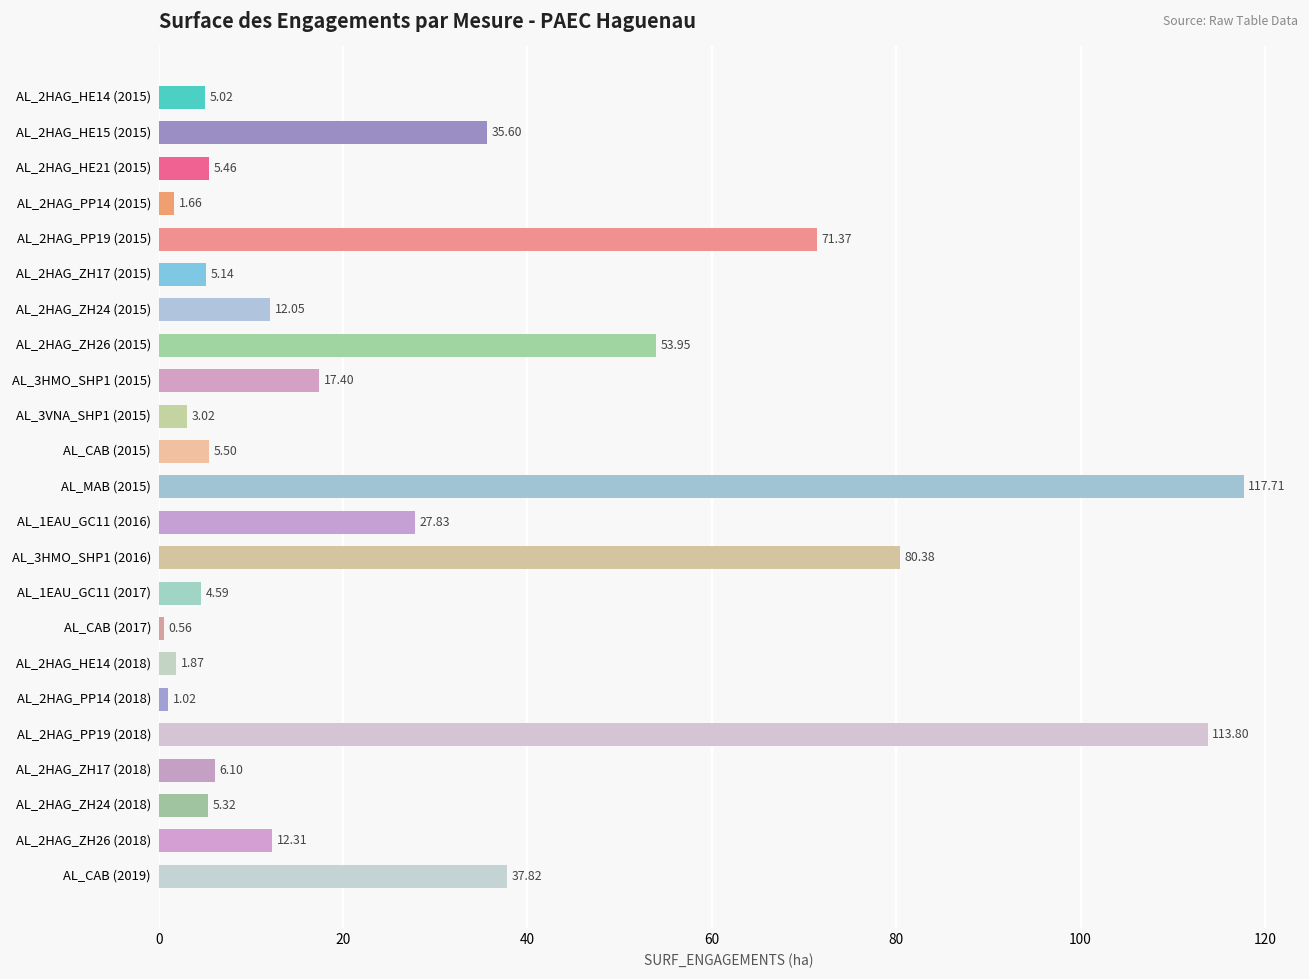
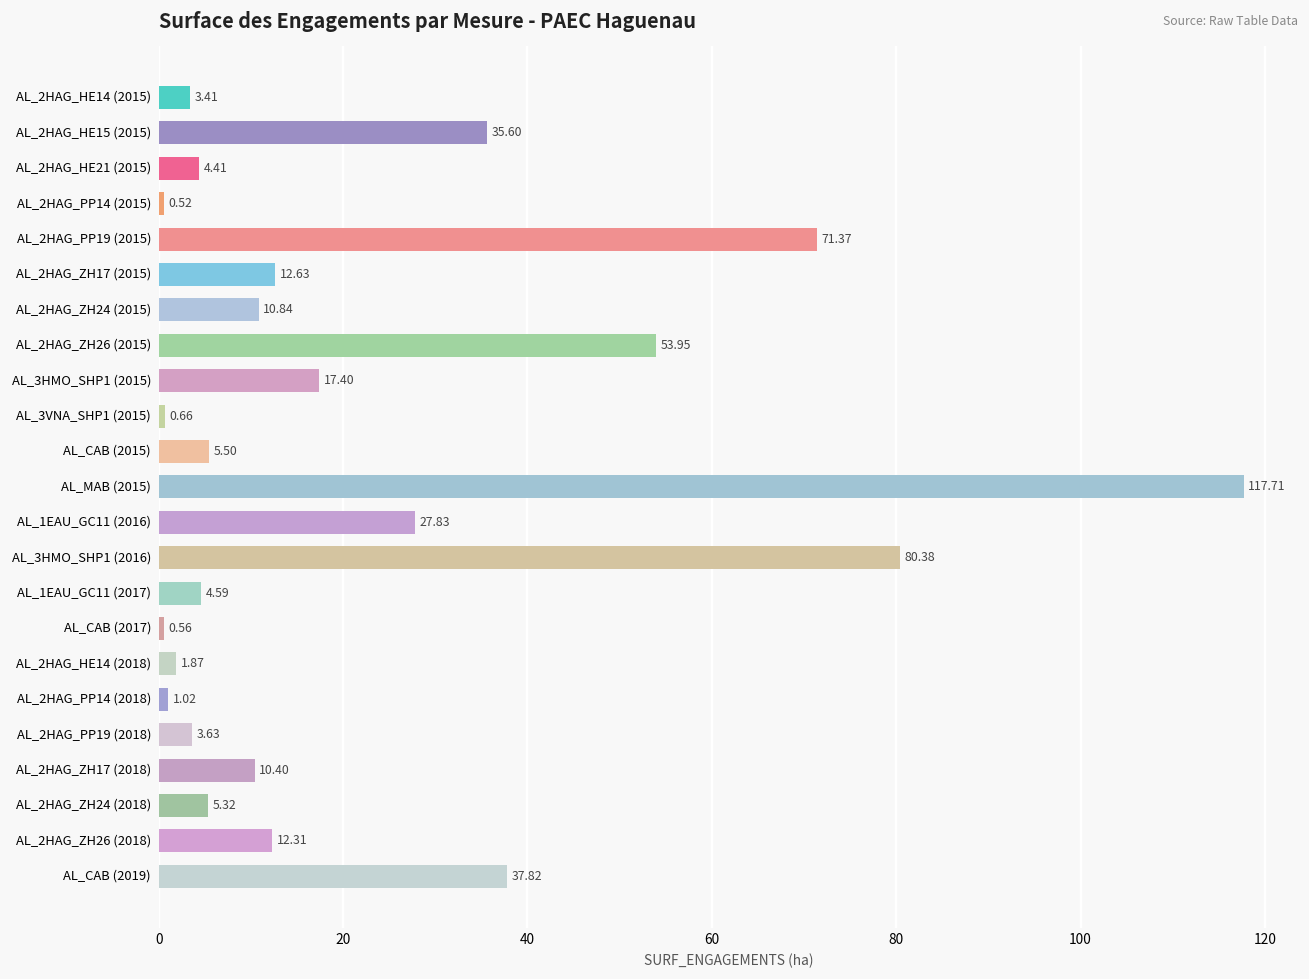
  {
-   "AL_2HAG_HE14 (2015)": 5.02,
+   "AL_2HAG_HE14 (2015)": 3.41,
    "AL_2HAG_HE15 (2015)": 35.60,
-   "AL_2HAG_HE21 (2015)": 5.46,
-   "AL_2HAG_PP14 (2015)": 1.66,
+   "AL_2HAG_HE21 (2015)": 4.41,
+   "AL_2HAG_PP14 (2015)": 0.52,
    "AL_2HAG_PP19 (2015)": 71.37,
-   "AL_2HAG_ZH17 (2015)": 5.14,
-   "AL_2HAG_ZH24 (2015)": 12.05,
+   "AL_2HAG_ZH17 (2015)": 12.63,
+   "AL_2HAG_ZH24 (2015)": 10.84,
    "AL_2HAG_ZH26 (2015)": 53.95,
    "AL_3HMO_SHP1 (2015)": 17.40,
-   "AL_3VNA_SHP1 (2015)": 3.02,
+   "AL_3VNA_SHP1 (2015)": 0.66,
    "AL_CAB (2015)": 5.50,
    "AL_MAB (2015)": 117.71,
    "AL_1EAU_GC11 (2016)": 27.83,
    "AL_3HMO_SHP1 (2016)": 80.38,
    "AL_1EAU_GC11 (2017)": 4.59,
    "AL_CAB (2017)": 0.56,
    "AL_2HAG_HE14 (2018)": 1.87,
    "AL_2HAG_PP14 (2018)": 1.02,
-   "AL_2HAG_PP19 (2018)": 113.80,
-   "AL_2HAG_ZH17 (2018)": 6.10,
+   "AL_2HAG_PP19 (2018)": 3.63,
+   "AL_2HAG_ZH17 (2018)": 10.40,
    "AL_2HAG_ZH24 (2018)": 5.32,
    "AL_2HAG_ZH26 (2018)": 12.31,
    "AL_CAB (2019)": 37.82
  }
